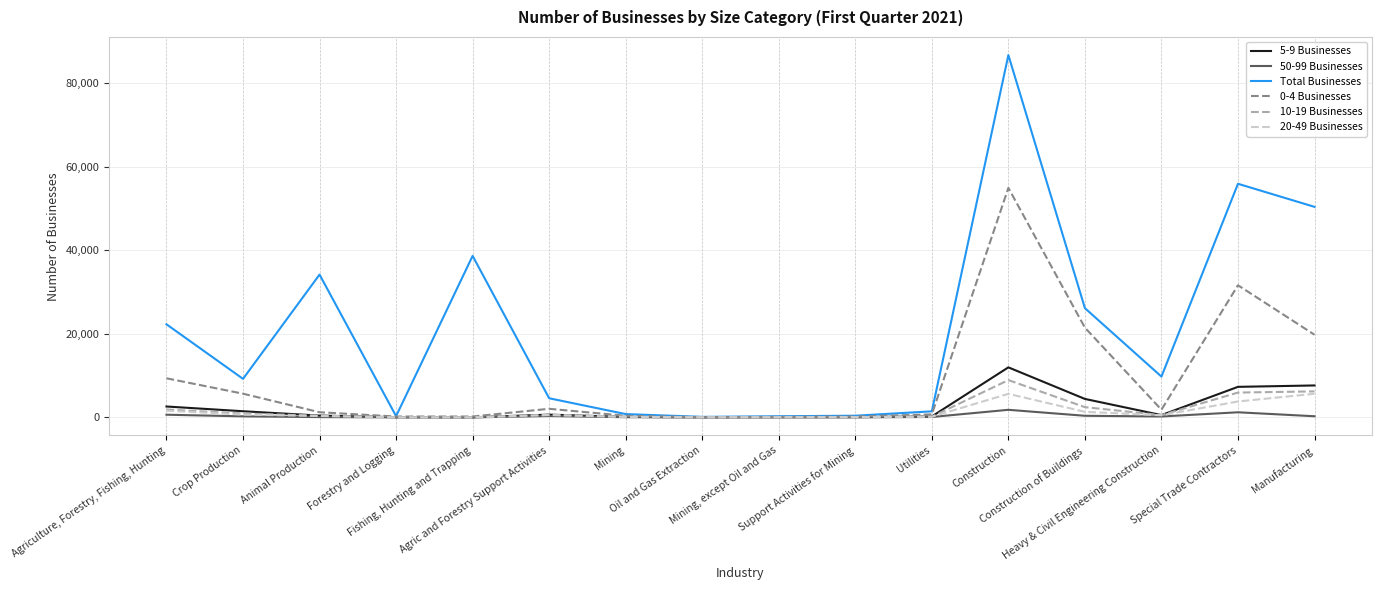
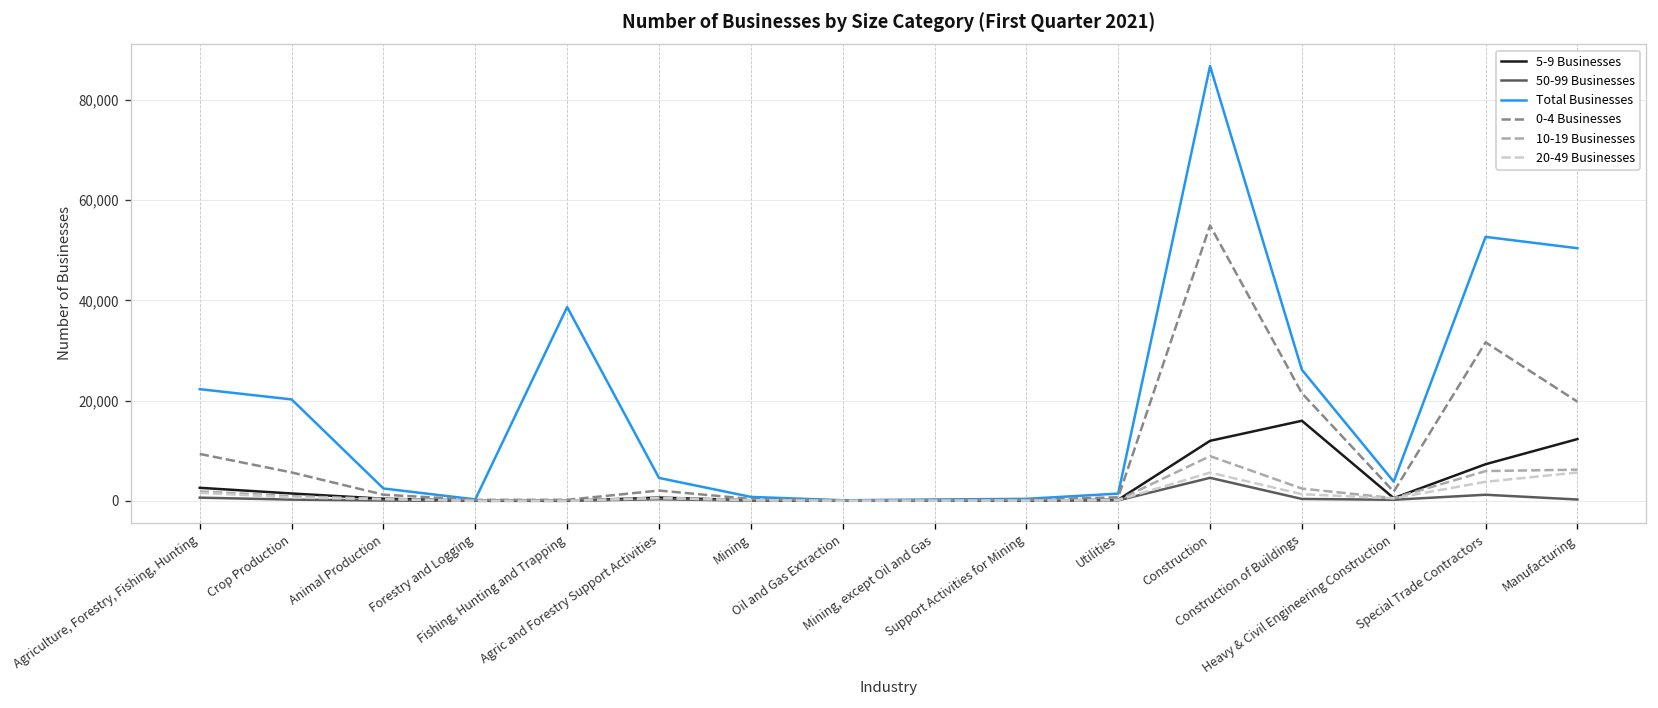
  {
    "5-9 Businesses": {
      "Agriculture, Forestry, Fishing, Hunting": "3,000",
      "Construction": "12,000",
-     "Construction of Buildings": "4,000",
+     "Construction of Buildings": "16,000",
      "Special Trade Contractors": "7,000",
-     "Manufacturing": "8,000"
+     "Manufacturing": "12,000"
    },
    "50-99 Businesses": {
      "Agriculture, Forestry, Fishing, Hunting": "1,000",
-     "Construction": "2,000",
+     "Construction": "5,000",
      "Construction of Buildings": "0",
      "Special Trade Contractors": "1,000",
      "Manufacturing": "0"
    },
    "Total Businesses": {
      "Agriculture, Forestry, Fishing, Hunting": "22,000",
-     "Crop Production": "9,000",
-     "Animal Production": "34,000",
+     "Crop Production": "20,000",
+     "Animal Production": "2,000",
      "Fishing, Hunting and Trapping": "39,000",
      "Agric and Forestry Support Activities": "5,000",
      "Utilities": "1,000",
      "Construction": "87,000",
      "Construction of Buildings": "26,000",
-     "Heavy & Civil Engineering Construction": "10,000",
-     "Special Trade Contractors": "56,000",
+     "Heavy & Civil Engineering Construction": "4,000",
+     "Special Trade Contractors": "53,000",
      "Manufacturing": "50,000"
    }
  }
